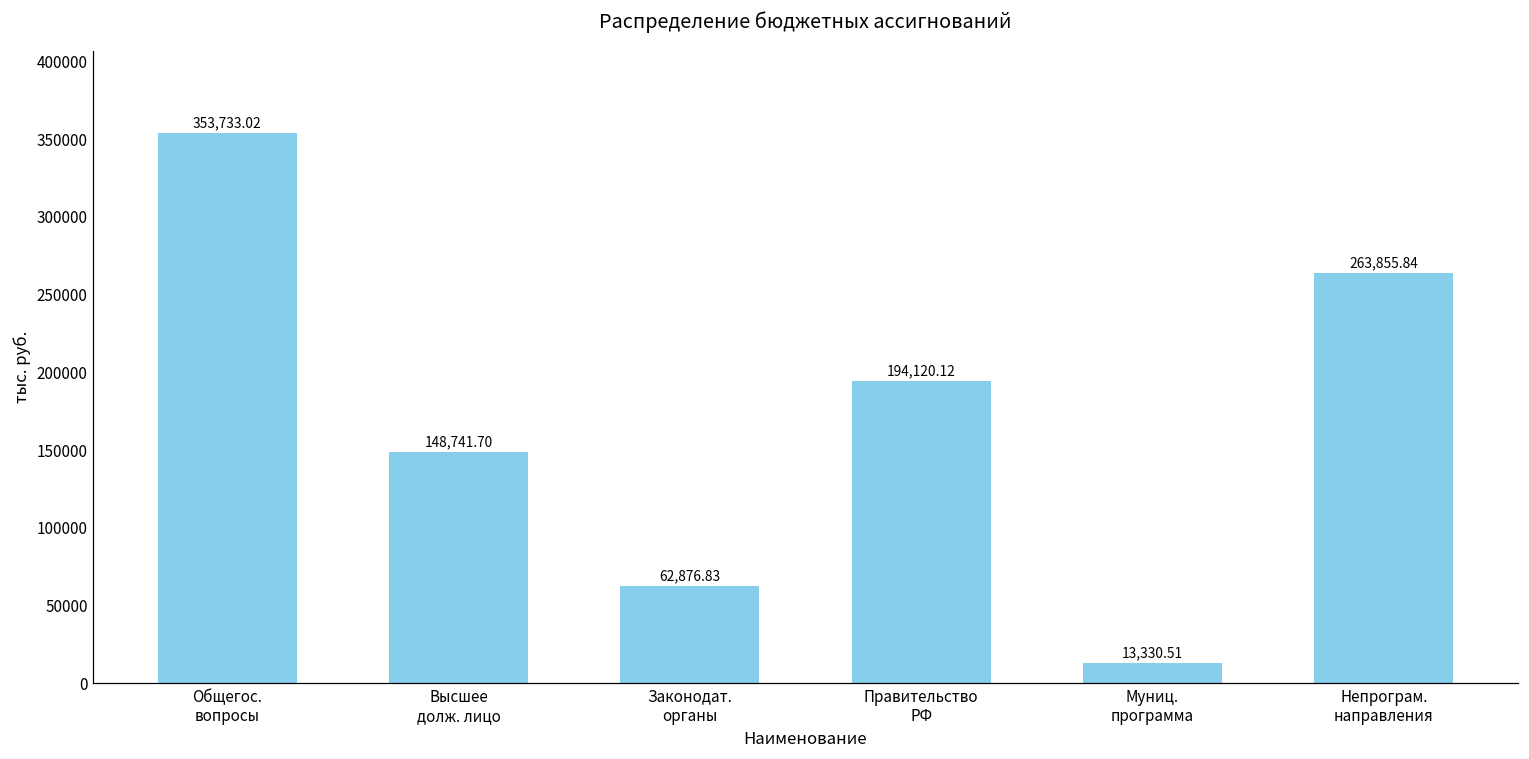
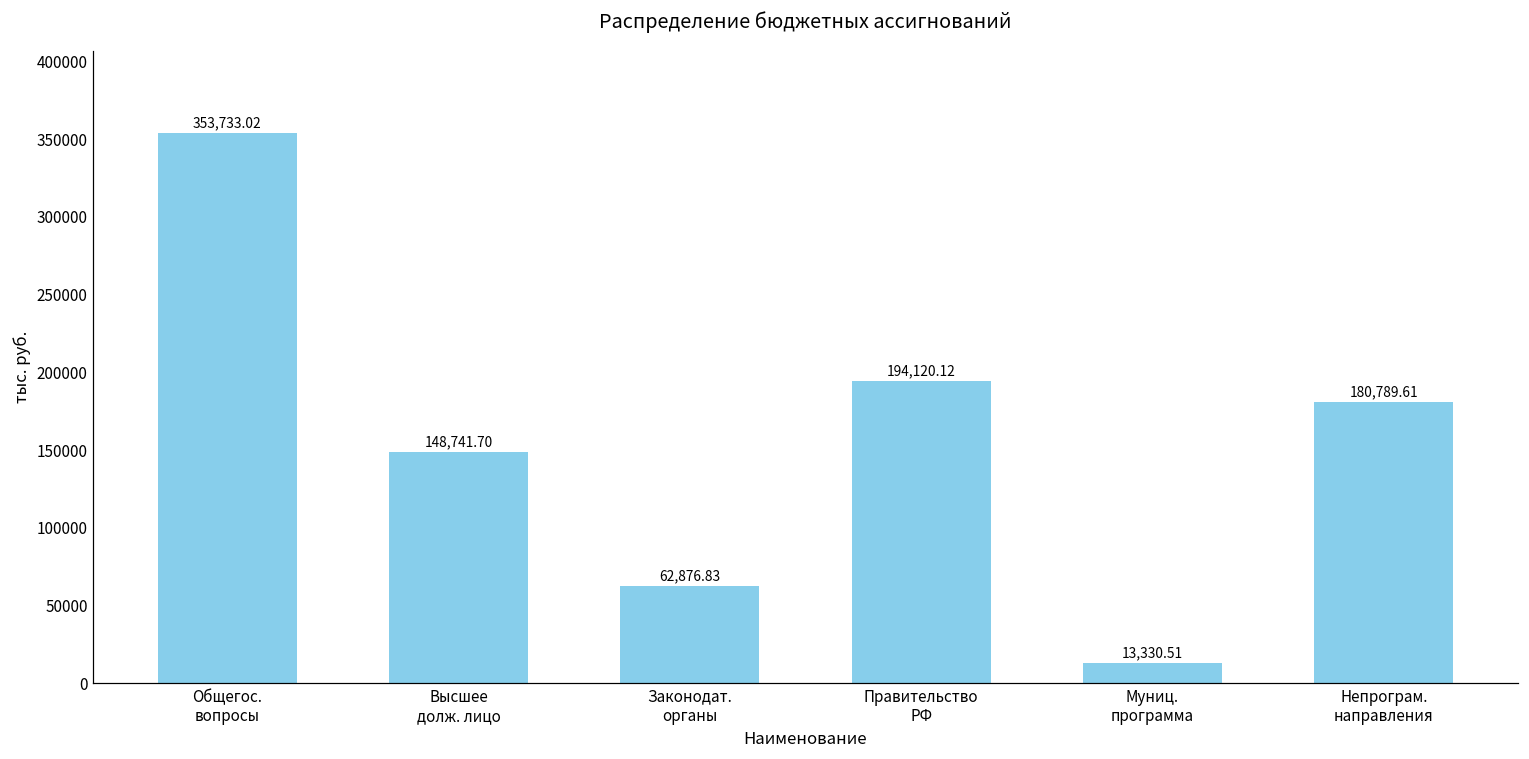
  {
    "Общегос. вопросы": "353,733.02",
    "Высшее долж. лицо": "148,741.70",
    "Законодат. органы": "62,876.83",
    "Правительство РФ": "194,120.12",
    "Муниц. программа": "13,330.51",
-   "Непрограм. направления": "263,855.84"
+   "Непрограм. направления": "180,789.61"
  }
